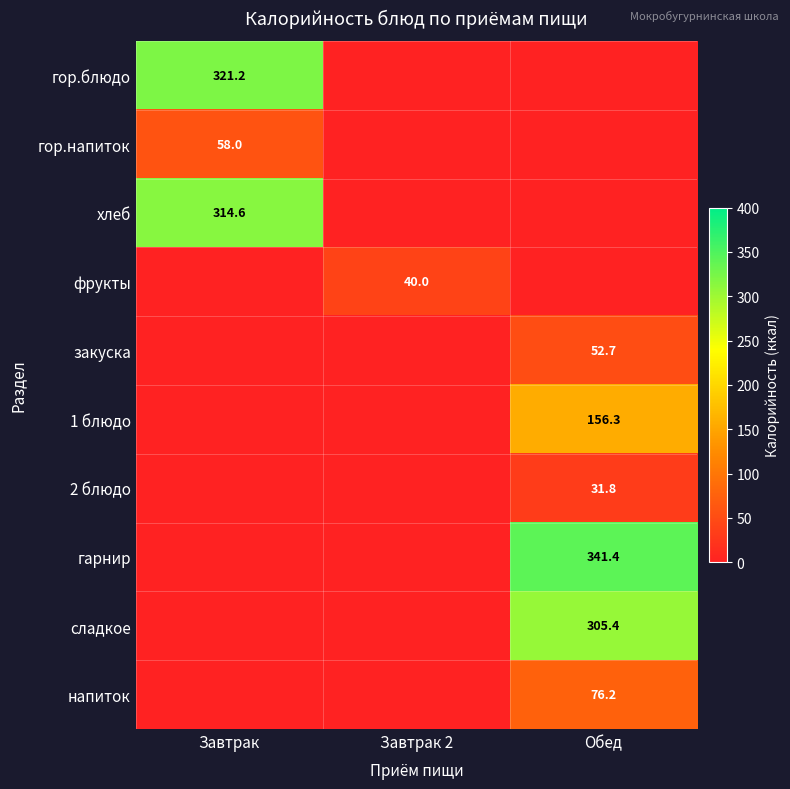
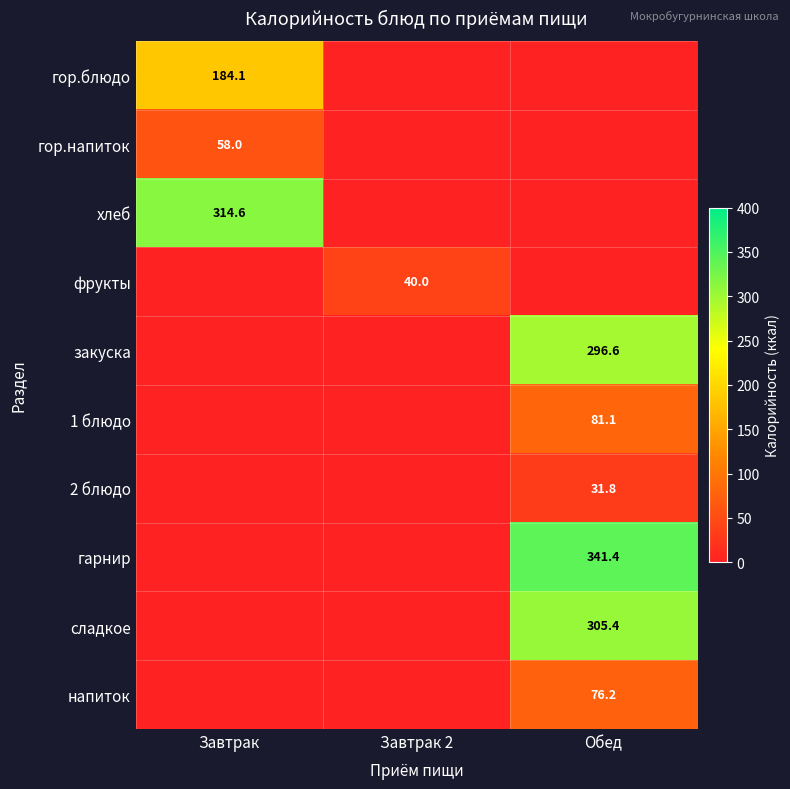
  {
    "гор.блюдо": {
-     "Завтрак": 321.2
+     "Завтрак": 184.1
    },
    "гор.напиток": {
      "Завтрак": 58.0
    },
    "хлеб": {
      "Завтрак": 314.6
    },
    "фрукты": {
      "Завтрак 2": 40.0
    },
    "закуска": {
-     "Обед": 52.7
+     "Обед": 296.6
    },
    "1 блюдо": {
-     "Обед": 156.3
+     "Обед": 81.1
    },
    "2 блюдо": {
      "Обед": 31.8
    },
    "гарнир": {
      "Обед": 341.4
    },
    "сладкое": {
      "Обед": 305.4
    },
    "напиток": {
      "Обед": 76.2
    }
  }
